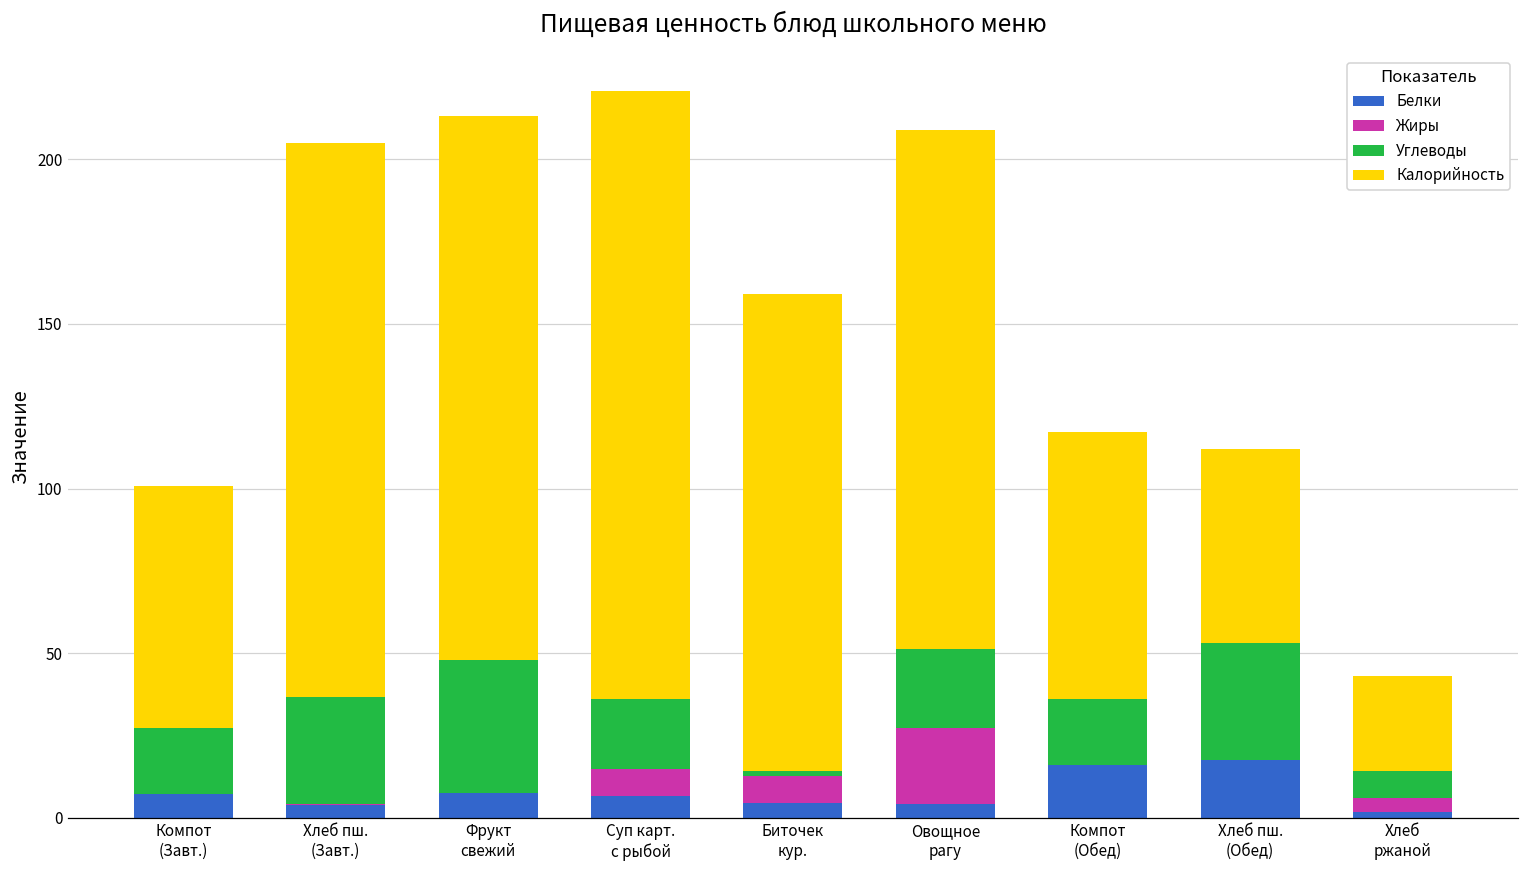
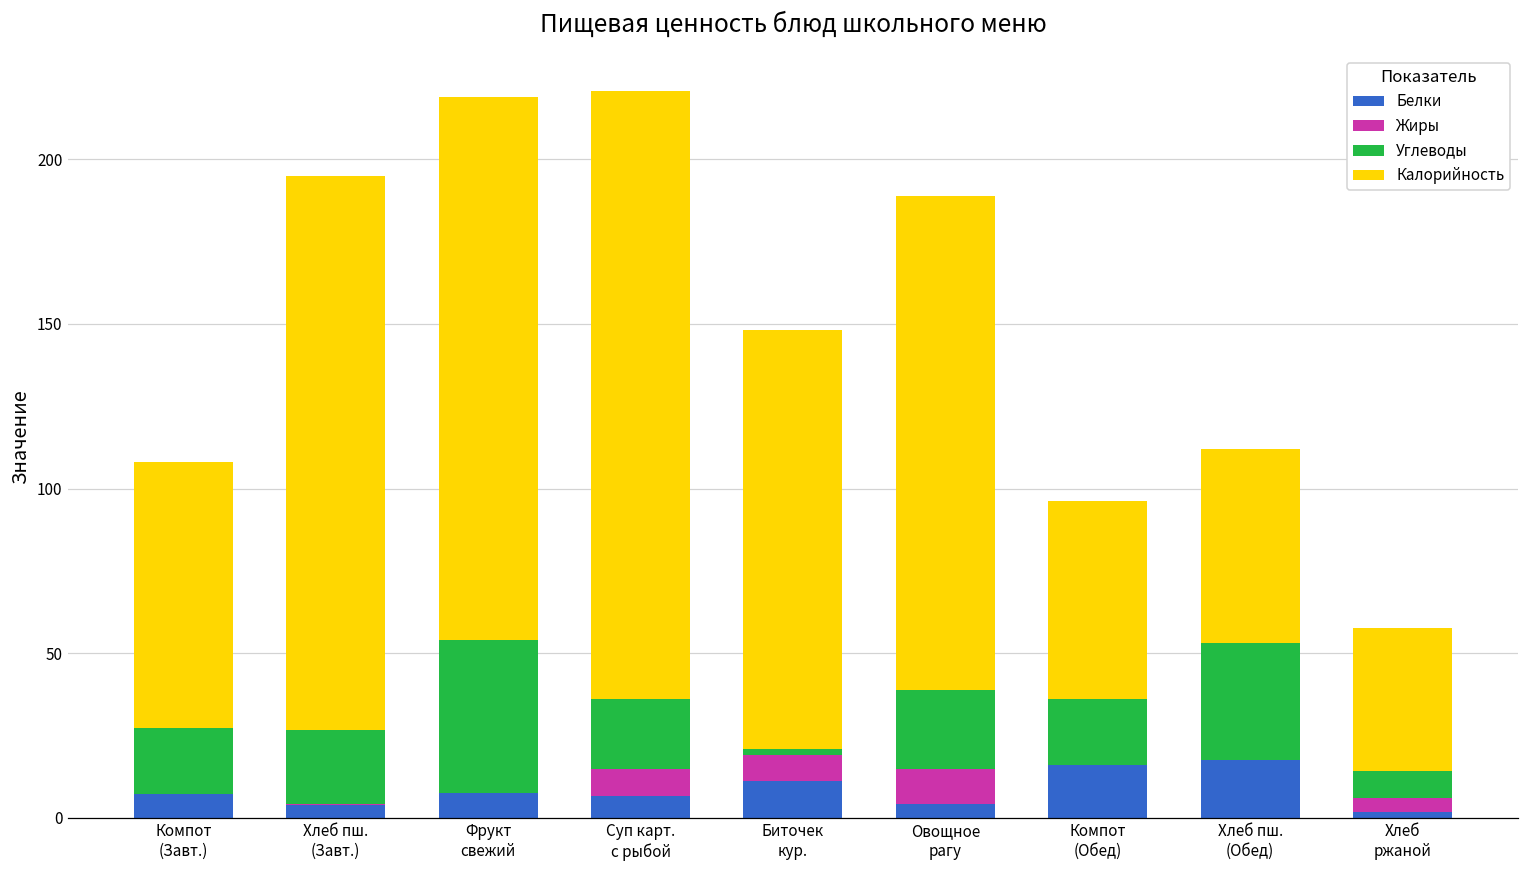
  {
    "Белки": {
      "Компот (Завт.)": 7,
      "Хлеб пш. (Завт.)": 4,
      "Фрукт свежий": 8,
      "Суп карт. с рыбой": 7,
-     "Биточек кур.": 5,
+     "Биточек кур.": 11,
      "Овощное рагу": 4,
      "Компот (Обед)": 16,
      "Хлеб пш. (Обед)": 18,
      "Хлеб ржаной": 2
    },
    "Жиры": {
      "Компот (Завт.)": 0,
      "Фрукт свежий": 0,
      "Суп карт. с рыбой": 8,
      "Биточек кур.": 8,
-     "Овощное рагу": 23,
+     "Овощное рагу": 11,
      "Компот (Обед)": 0,
      "Хлеб ржаной": 4
    },
    "Углеводы": {
      "Компот (Завт.)": 20,
-     "Хлеб пш. (Завт.)": 32,
-     "Фрукт свежий": 41,
+     "Хлеб пш. (Завт.)": 23,
+     "Фрукт свежий": 46,
      "Суп карт. с рыбой": 21,
      "Биточек кур.": 2,
      "Овощное рагу": 24,
      "Компот (Обед)": 20,
      "Хлеб пш. (Обед)": 35,
      "Хлеб ржаной": 8
    },
    "Калорийность": {
-     "Компот (Завт.)": 74,
+     "Компот (Завт.)": 81,
      "Хлеб пш. (Завт.)": 168,
      "Фрукт свежий": 165,
      "Суп карт. с рыбой": 184,
-     "Биточек кур.": 145,
-     "Овощное рагу": 158,
-     "Компот (Обед)": 81,
+     "Биточек кур.": 127,
+     "Овощное рагу": 150,
+     "Компот (Обед)": 60,
      "Хлеб пш. (Обед)": 59,
-     "Хлеб ржаной": 29
+     "Хлеб ржаной": 44
    }
  }
